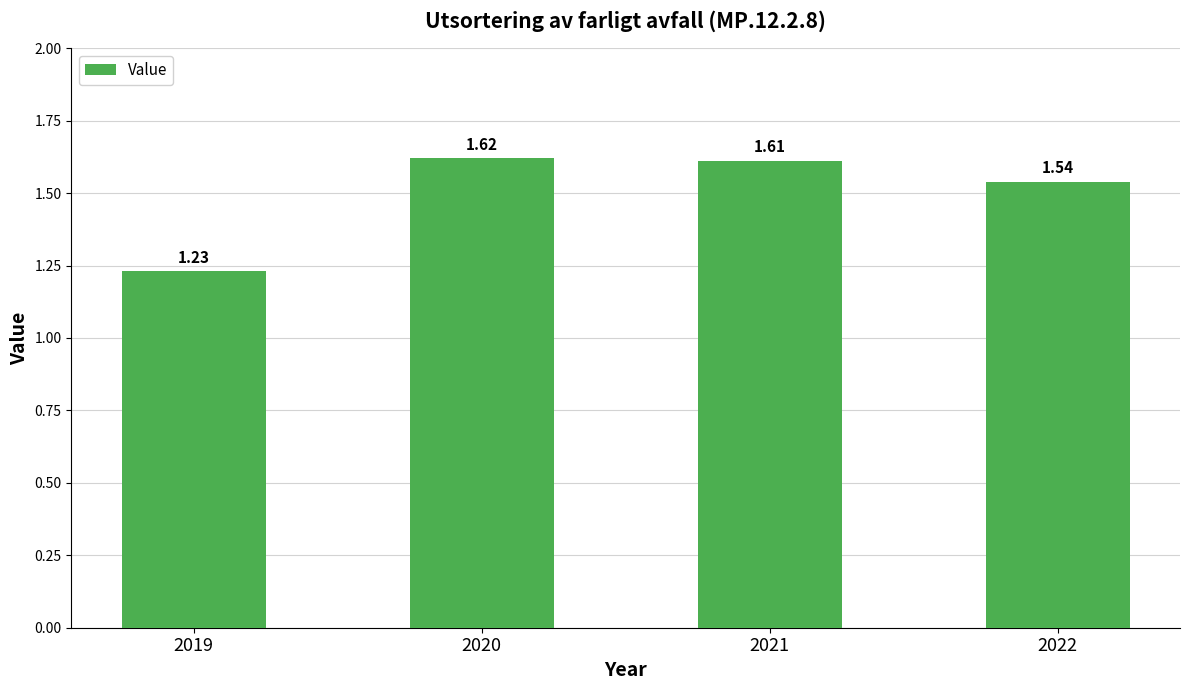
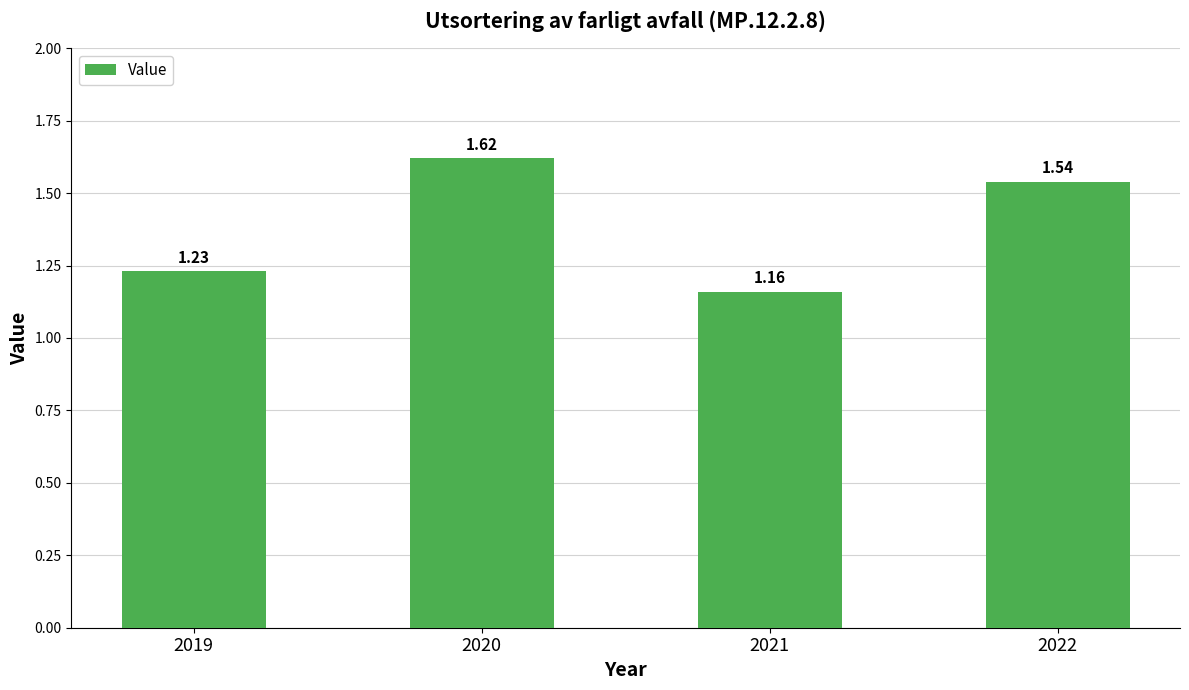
  {
    "2019": 1.23,
    "2020": 1.62,
-   "2021": 1.61,
+   "2021": 1.16,
    "2022": 1.54
  }
